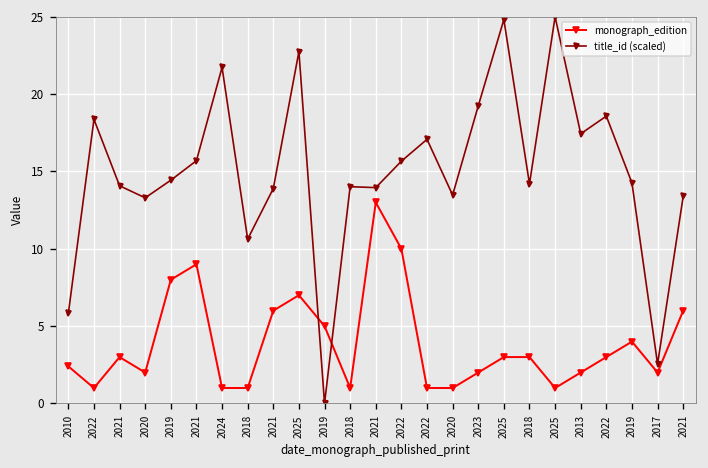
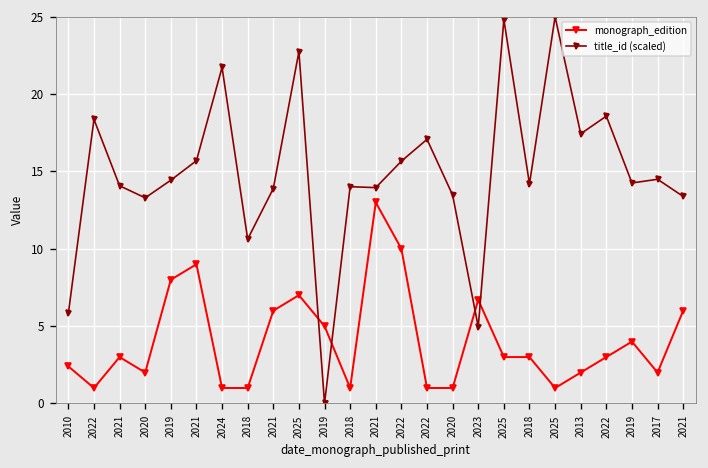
  {
    "monograph_edition": {
      "2010": 2.4,
      "2024": 1.0,
-     "2023": 2.0,
+     "2023": 6.7,
      "2013": 2.0,
      "2017": 2.0
    },
    "title_id (scaled)": {
      "2010": 5.8,
      "2024": 21.7,
-     "2023": 19.2,
+     "2023": 5.0,
      "2013": 17.4,
-     "2017": 2.6
+     "2017": 14.5
    }
  }
